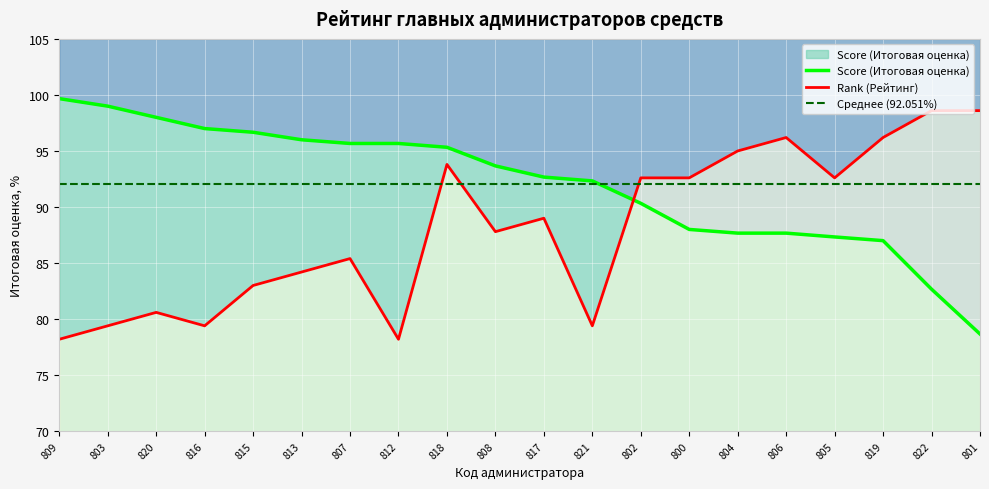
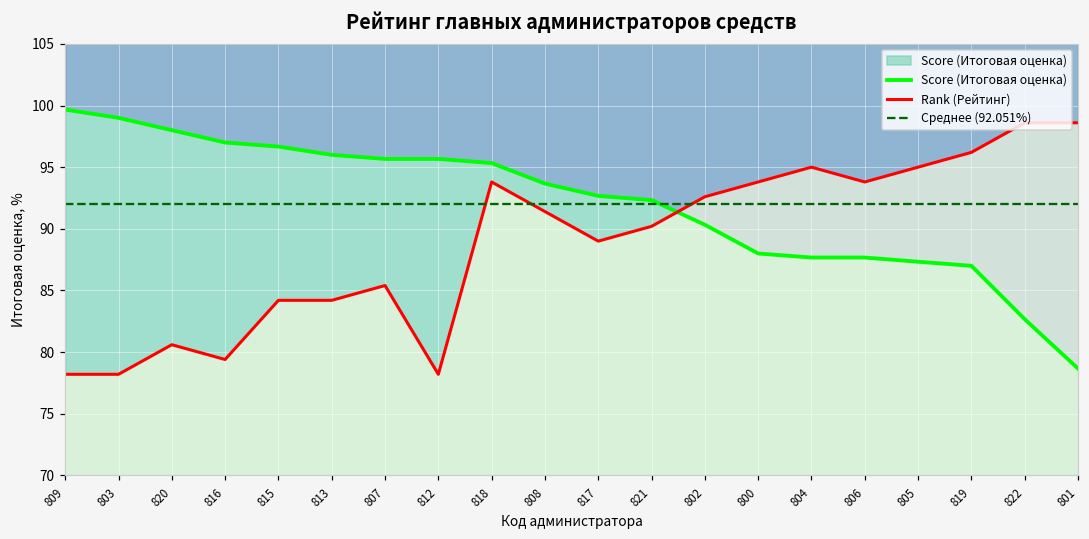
  {
    "Rank (Рейтинг)": {
      "809": 78.2,
-     "803": 79.4,
+     "803": 78.2,
      "820": 80.6,
      "816": 79.4,
-     "815": 83.0,
+     "815": 84.2,
      "813": 84.2,
      "807": 85.4,
      "812": 78.2,
      "818": 93.8,
-     "808": 87.8,
+     "808": 91.4,
      "817": 89.0,
-     "821": 79.4,
+     "821": 90.2,
      "802": 92.6,
-     "800": 92.6,
+     "800": 93.8,
      "804": 95.0,
-     "806": 96.2,
-     "805": 92.6,
+     "806": 93.8,
+     "805": 95.0,
      "819": 96.2,
      "801": 98.6
    }
  }
